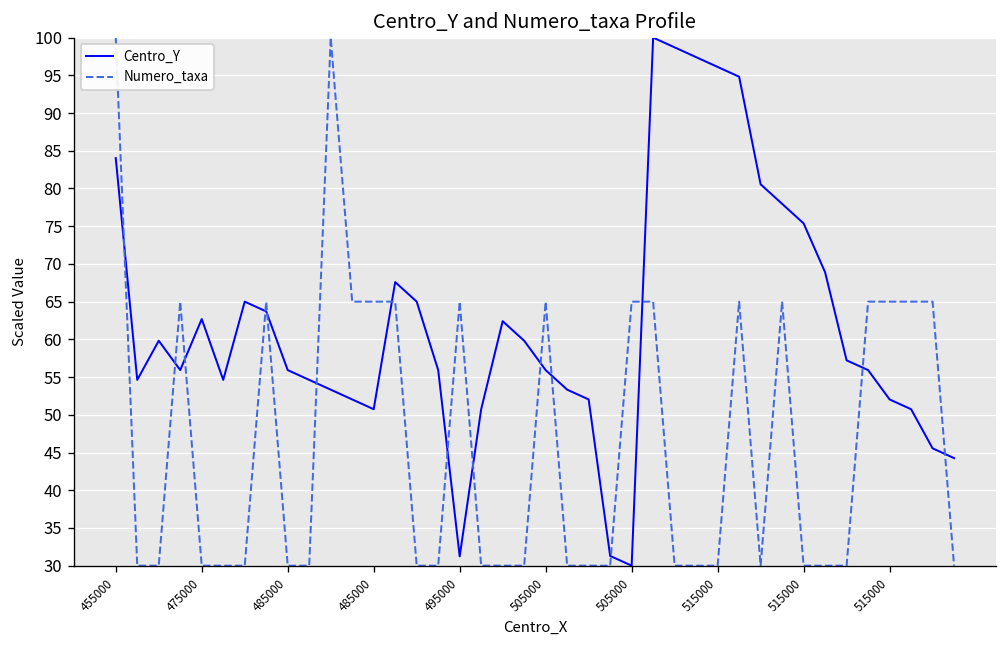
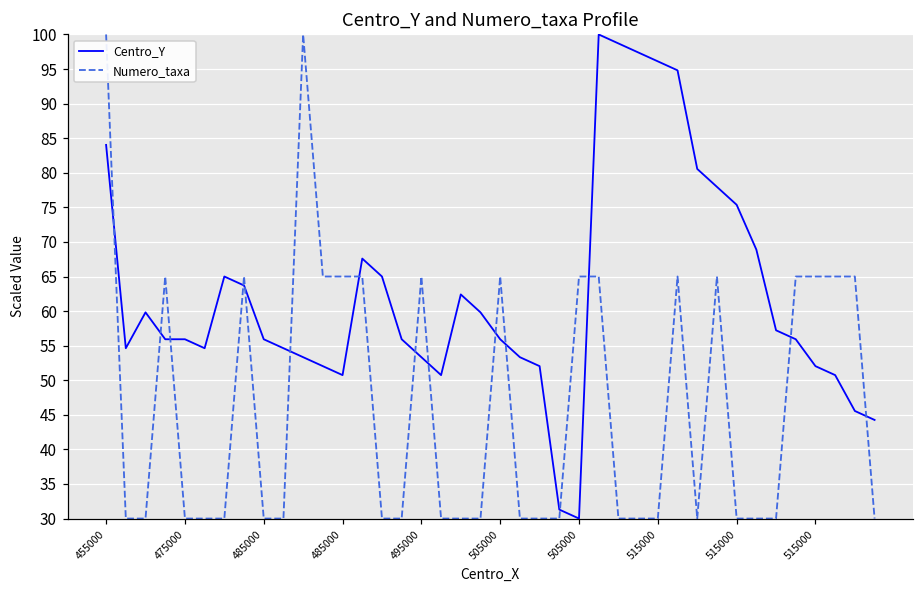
  {
    "Centro_Y": {
      "455000": 84,
-     "475000": 63,
-     "495000": 31
+     "475000": 56,
+     "495000": 53
    },
    "Numero_taxa": {
      "455000": 100,
      "475000": 30,
      "495000": 65
    }
  }
